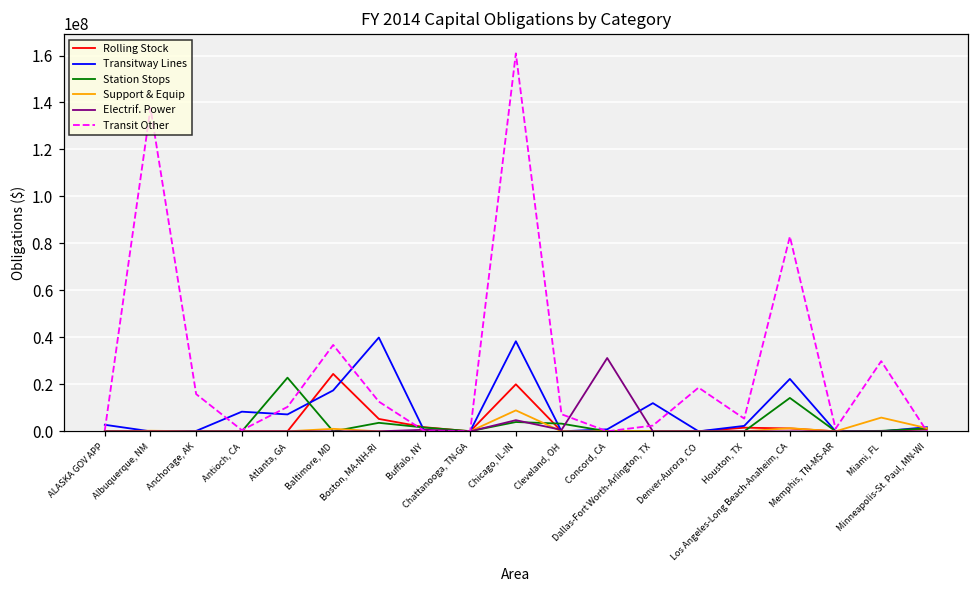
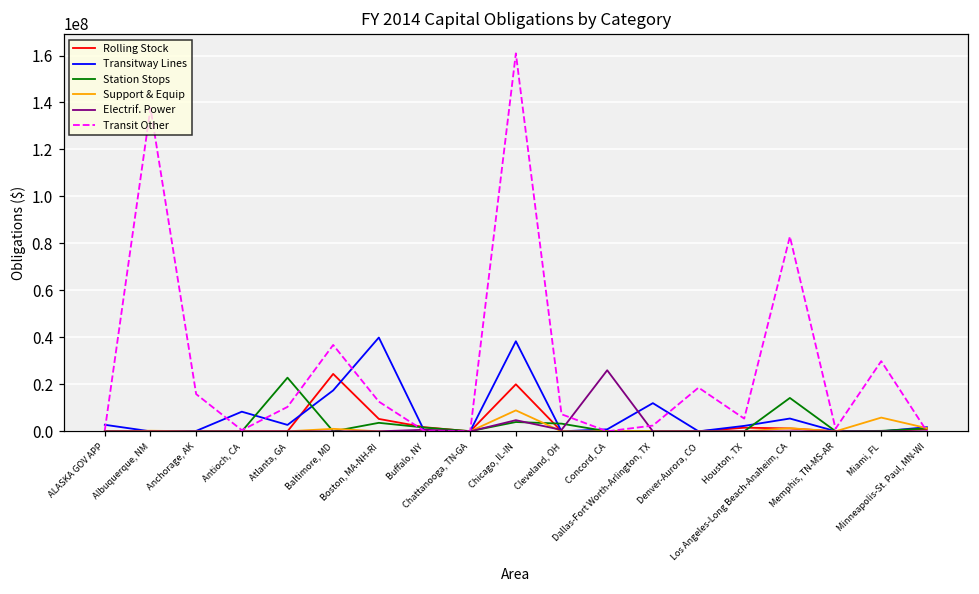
  {
    "Rolling Stock": {
      "Baltimore, MD": 24000000,
      "Boston, MA-NH-RI": 5000000,
      "Chicago, IL-IN": 20000000
    },
    "Transitway Lines": {
      "ALASKA GOV APP": 3000000,
      "Antioch, CA": 8000000,
-     "Atlanta, GA": 7000000,
+     "Atlanta, GA": 3000000,
      "Baltimore, MD": 17000000,
      "Boston, MA-NH-RI": 40000000,
      "Chicago, IL-IN": 38000000,
      "Dallas-Fort Worth-Arlington, TX": 12000000,
-     "Los Angeles-Long Beach-Anaheim, CA": 22000000
+     "Los Angeles-Long Beach-Anaheim, CA": 5000000
    },
    "Station Stops": {
      "Atlanta, GA": 23000000,
      "Boston, MA-NH-RI": 4000000,
      "Cleveland, OH": 3000000,
      "Los Angeles-Long Beach-Anaheim, CA": 14000000
    },
    "Support & Equip": {
      "Chicago, IL-IN": 9000000,
      "Miami, FL": 6000000
    },
    "Electrif. Power": {
-     "Concord, CA": 31000000,
+     "Concord, CA": 26000000,
      "Los Angeles-Long Beach-Anaheim, CA": 0
    },
    "Transit Other": {
      "Anchorage, AK": 16000000,
      "Atlanta, GA": 10000000,
      "Baltimore, MD": 37000000,
      "Boston, MA-NH-RI": 13000000,
      "Chicago, IL-IN": 161000000,
      "Cleveland, OH": 7000000,
      "Dallas-Fort Worth-Arlington, TX": 2000000,
      "Denver-Aurora, CO": 19000000,
      "Houston, TX": 5000000,
      "Los Angeles-Long Beach-Anaheim, CA": 83000000,
      "Miami, FL": 30000000
    }
  }
